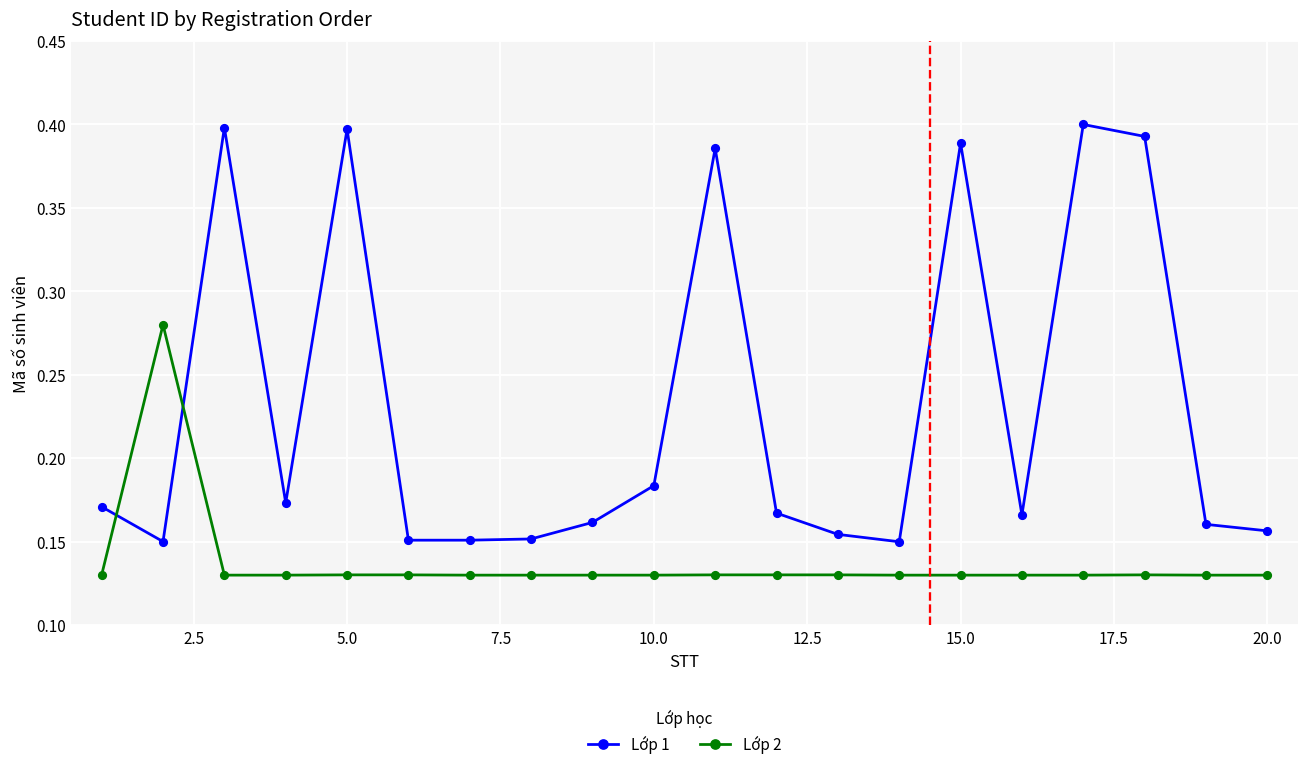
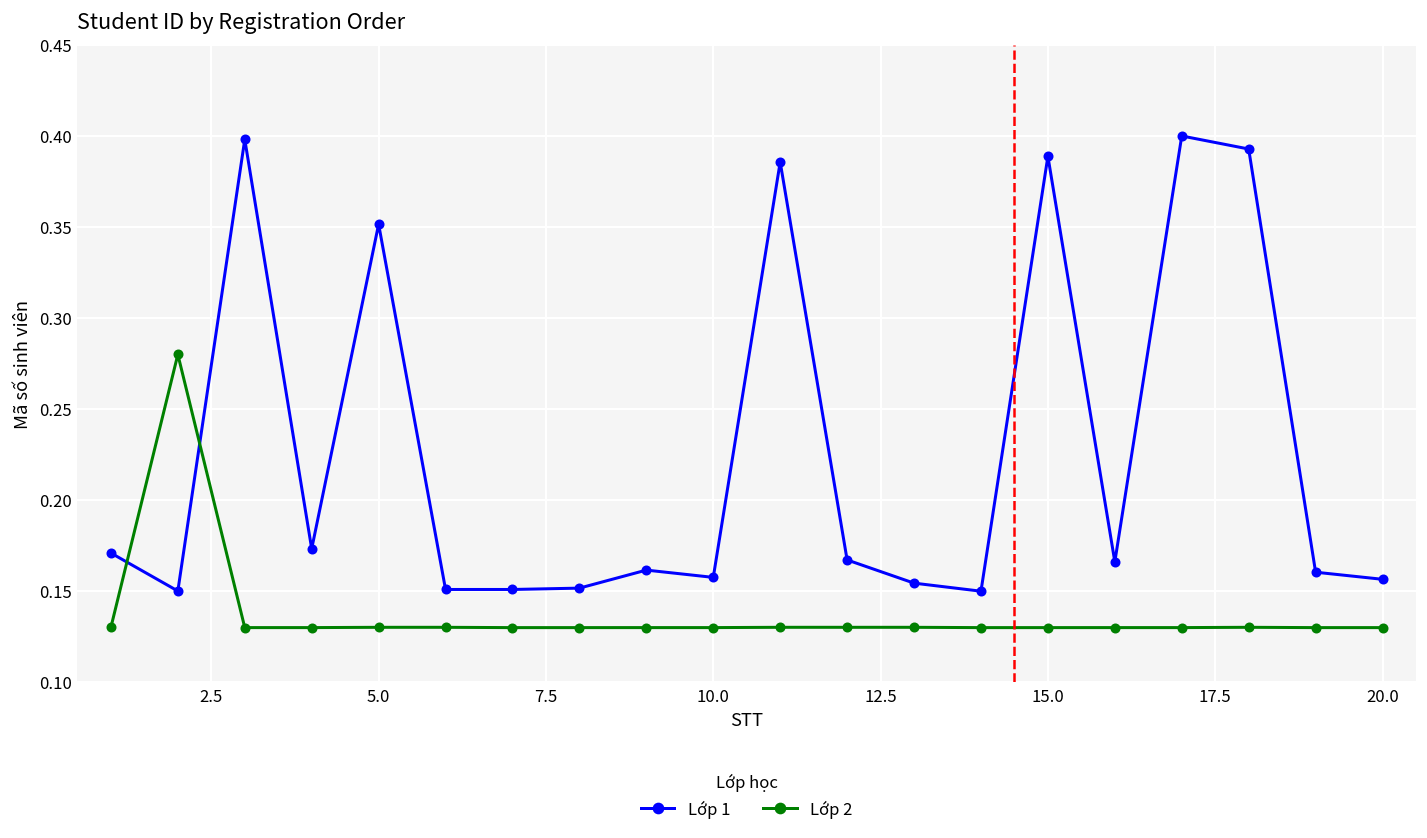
  {
    "Lớp 1": {
-     "5.0": 0.397,
-     "10.0": 0.184,
+     "5.0": 0.352,
+     "10.0": 0.158,
      "15.0": 0.389,
      "20.0": 0.157
    },
    "Lớp 2": {
      "5.0": 0.130,
      "10.0": 0.130,
      "15.0": 0.130,
      "20.0": 0.130
    }
  }
